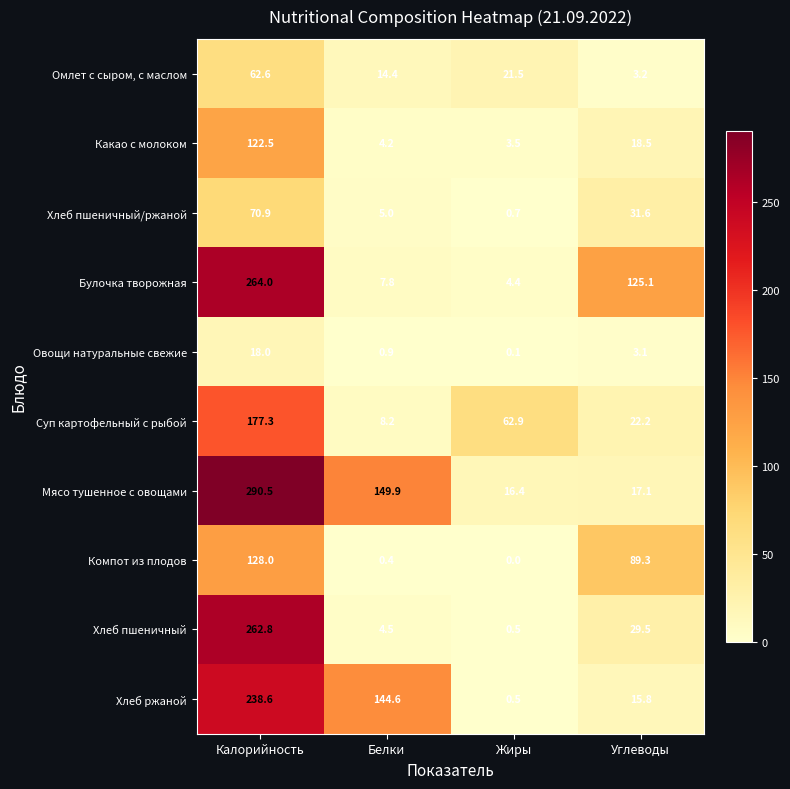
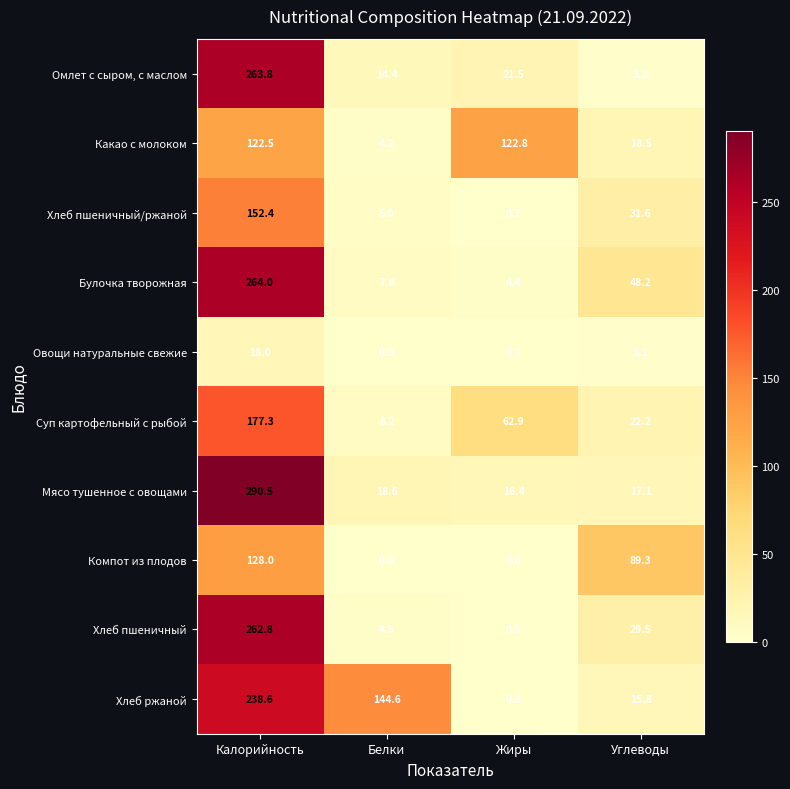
  {
    "Омлет с сыром, с маслом": {
-     "Калорийность": 62.6,
+     "Калорийность": 263.8,
      "Белки": 14.4,
      "Жиры": 21.5,
      "Углеводы": 3.2
    },
    "Какао с молоком": {
      "Калорийность": 122.5,
      "Белки": 4.2,
-     "Жиры": 3.5,
+     "Жиры": 122.8,
      "Углеводы": 18.5
    },
    "Хлеб пшеничный/ржаной": {
-     "Калорийность": 70.9,
+     "Калорийность": 152.4,
      "Белки": 5.0,
      "Жиры": 0.7,
      "Углеводы": 31.6
    },
    "Булочка творожная": {
      "Калорийность": 264.0,
      "Белки": 7.8,
      "Жиры": 4.4,
-     "Углеводы": 125.1
+     "Углеводы": 48.2
    },
    "Овощи натуральные свежие": {
      "Калорийность": 18.0,
      "Белки": 0.9,
      "Жиры": 0.1,
      "Углеводы": 3.1
    },
    "Суп картофельный с рыбой": {
      "Калорийность": 177.3,
      "Белки": 8.2,
      "Жиры": 62.9,
      "Углеводы": 22.2
    },
    "Мясо тушенное с овощами": {
      "Калорийность": 290.5,
-     "Белки": 149.9,
+     "Белки": 18.6,
      "Жиры": 16.4,
      "Углеводы": 17.1
    },
    "Компот из плодов": {
      "Калорийность": 128.0,
      "Белки": 0.4,
      "Жиры": 0.0,
      "Углеводы": 89.3
    },
    "Хлеб пшеничный": {
      "Калорийность": 262.8,
      "Белки": 4.5,
      "Жиры": 0.5,
      "Углеводы": 29.5
    },
    "Хлеб ржаной": {
      "Калорийность": 238.6,
      "Белки": 144.6,
      "Жиры": 0.5,
      "Углеводы": 15.8
    }
  }
